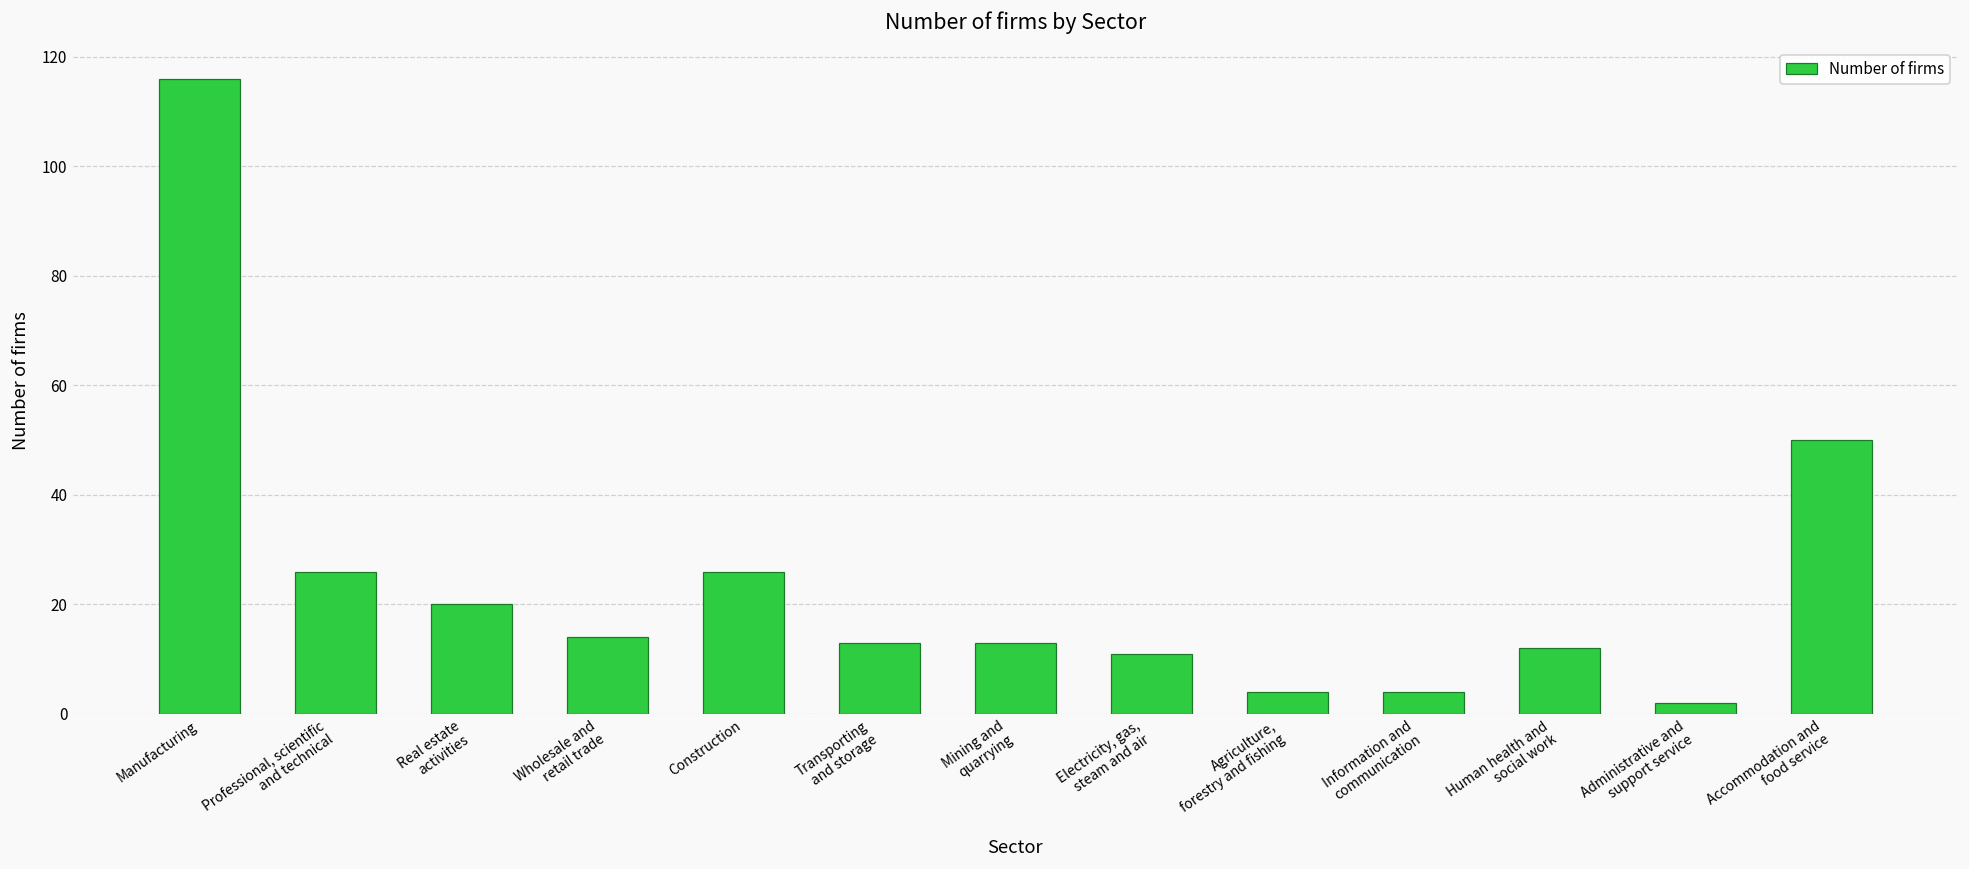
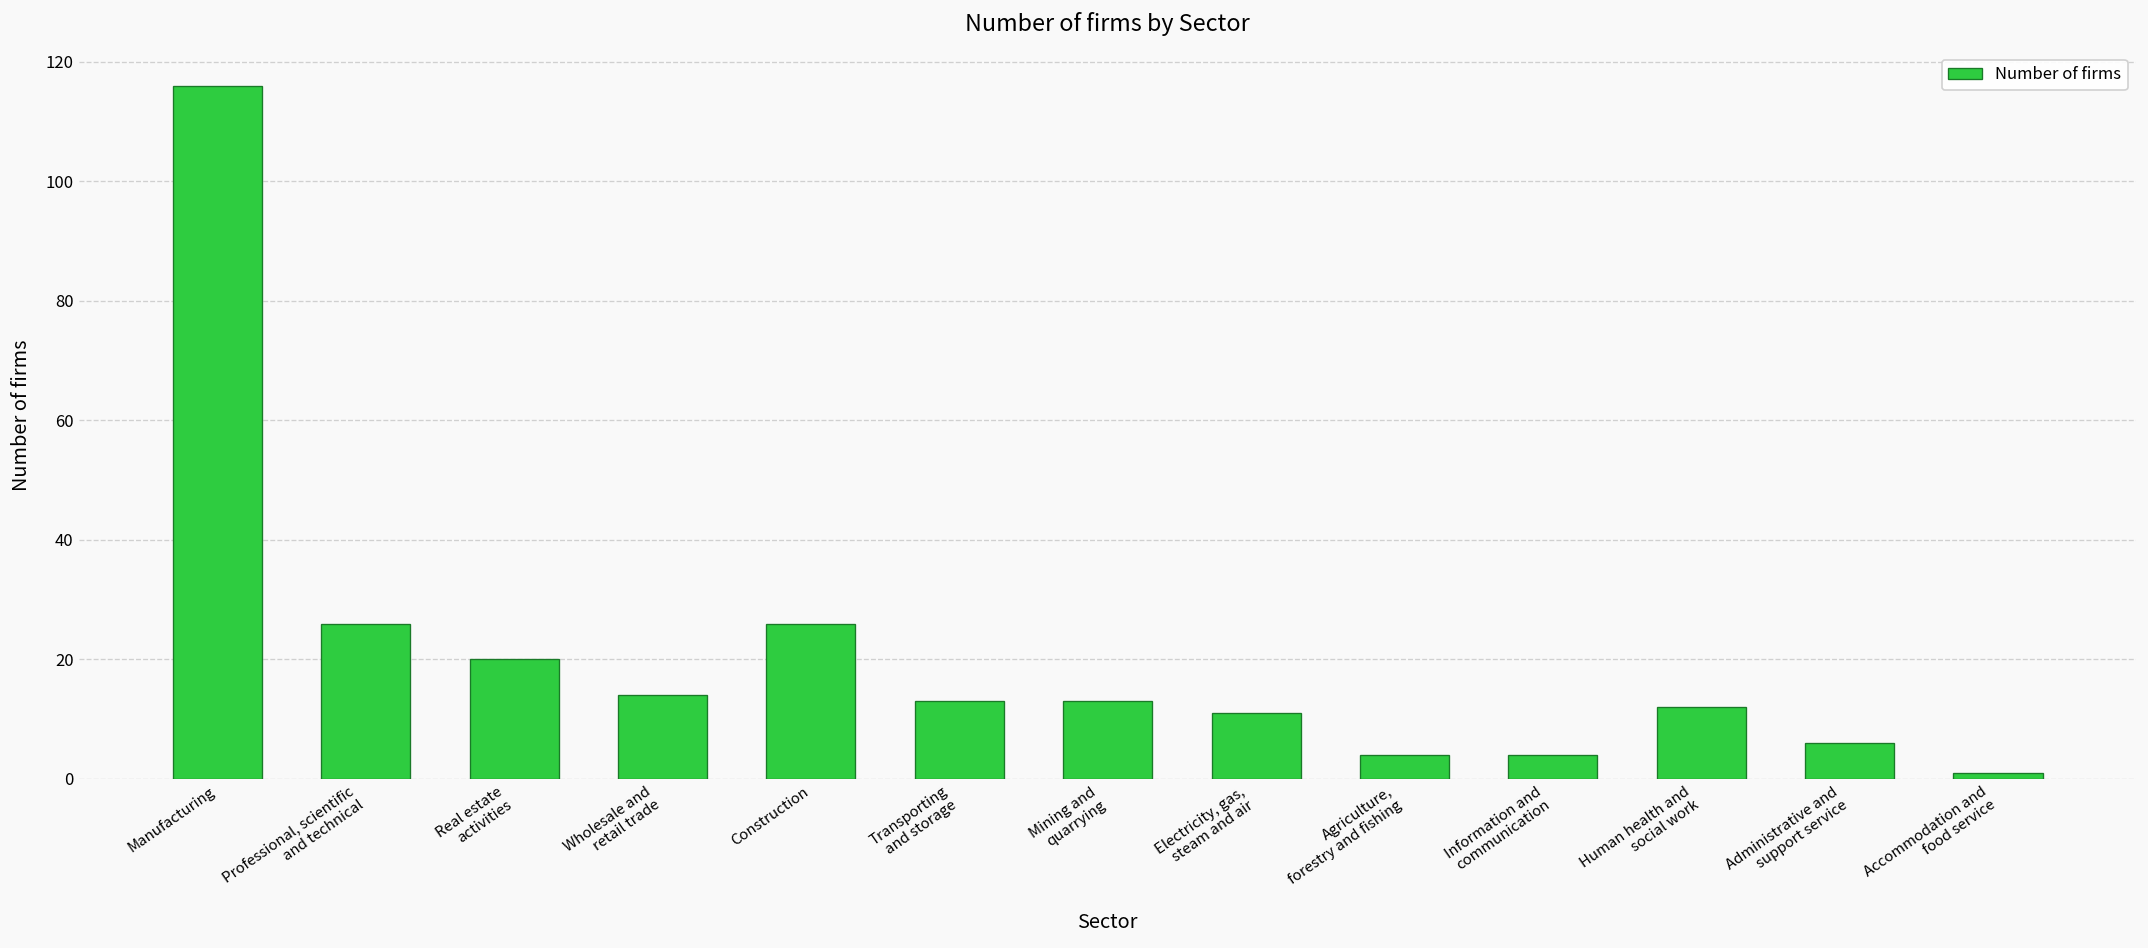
  {
    "Manufacturing": 116,
    "Professional, scientific and technical": 26,
    "Real estate activities": 20,
    "Wholesale and retail trade": 14,
    "Construction": 26,
    "Transporting and storage": 13,
    "Mining and quarrying": 13,
    "Electricity, gas, steam and air": 11,
    "Agriculture, forestry and fishing": 4,
    "Information and communication": 4,
    "Human health and social work": 12,
-   "Administrative and support service": 2,
-   "Accommodation and food service": 50
+   "Administrative and support service": 6,
+   "Accommodation and food service": 1
  }
